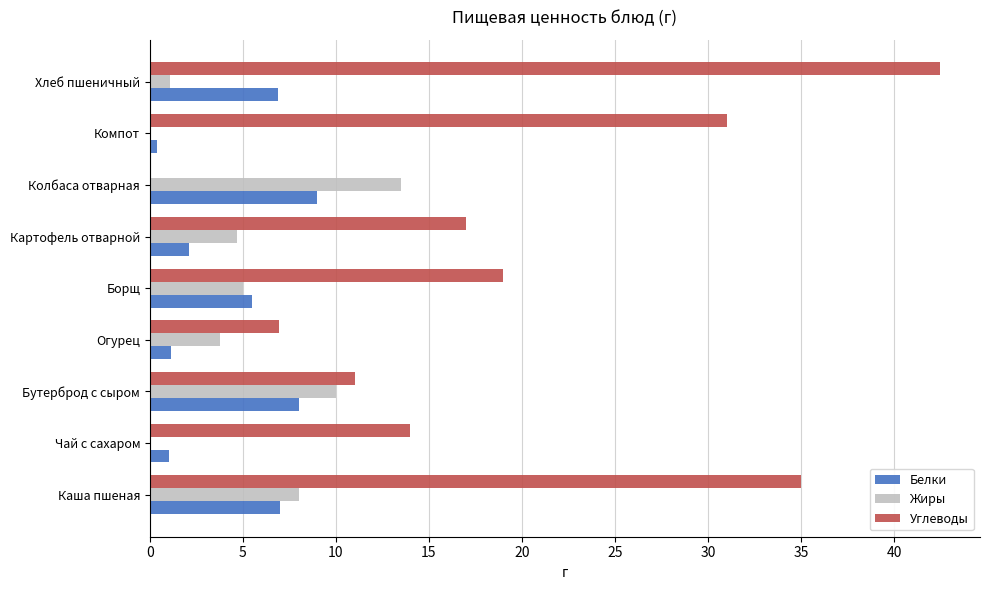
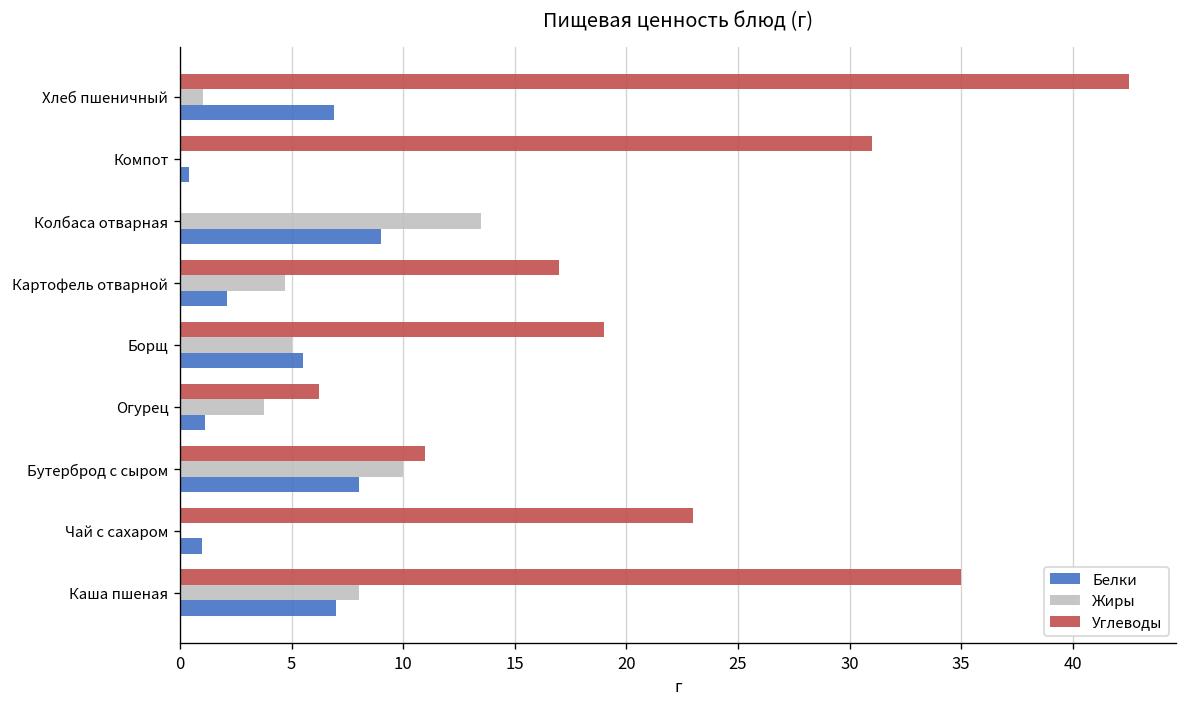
  {
    "Белки": {
      "Хлеб пшеничный": 6.9,
      "Компот": 0.4,
      "Колбаса отварная": 9.0,
      "Картофель отварной": 2.1,
      "Борщ": 5.5,
      "Огурец": 1.1,
      "Бутерброд с сыром": 8.0,
      "Чай с сахаром": 1.0,
      "Каша пшеная": 7.0
    },
    "Жиры": {
      "Хлеб пшеничный": 1.1,
      "Компот": 0.0,
      "Колбаса отварная": 13.5,
      "Картофель отварной": 4.7,
      "Борщ": 5.0,
      "Огурец": 3.8,
      "Бутерброд с сыром": 10.0,
      "Чай с сахаром": 0.0,
      "Каша пшеная": 8.0
    },
    "Углеводы": {
      "Хлеб пшеничный": 42.5,
      "Компот": 31.0,
      "Колбаса отварная": 0.0,
      "Картофель отварной": 17.0,
      "Борщ": 19.0,
-     "Огурец": 6.9,
+     "Огурец": 6.2,
      "Бутерброд с сыром": 11.0,
-     "Чай с сахаром": 14,
+     "Чай с сахаром": 23,
      "Каша пшеная": 35.0
    }
  }
